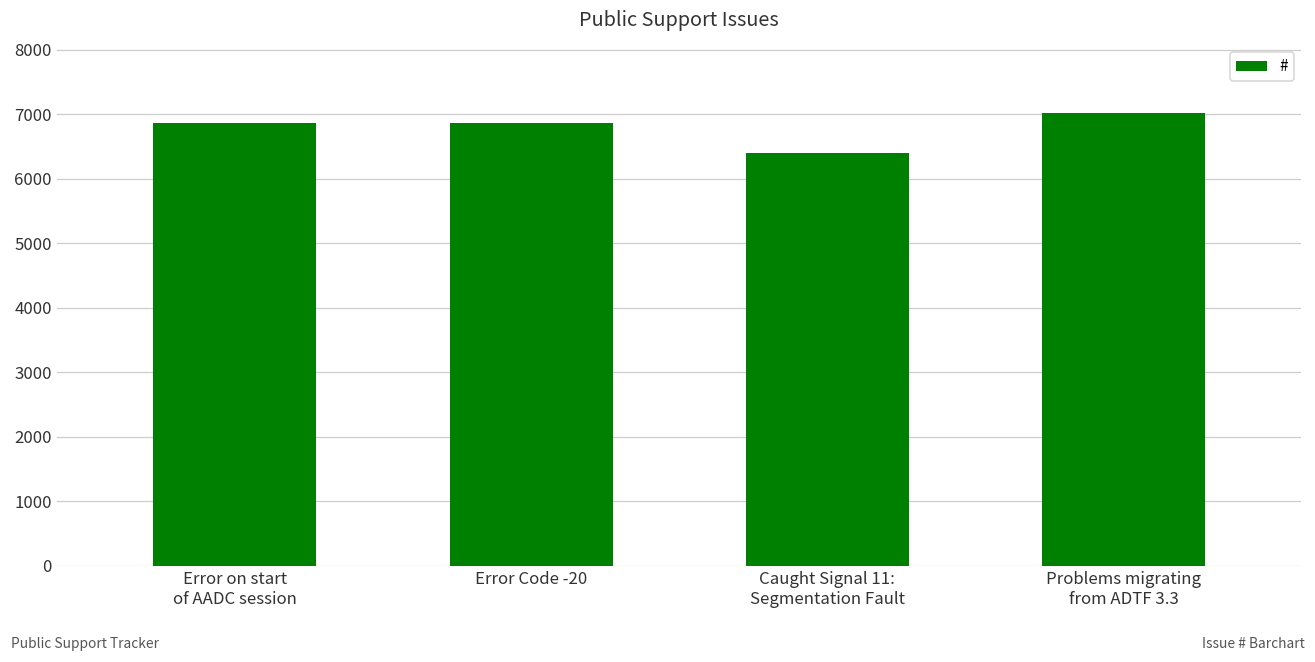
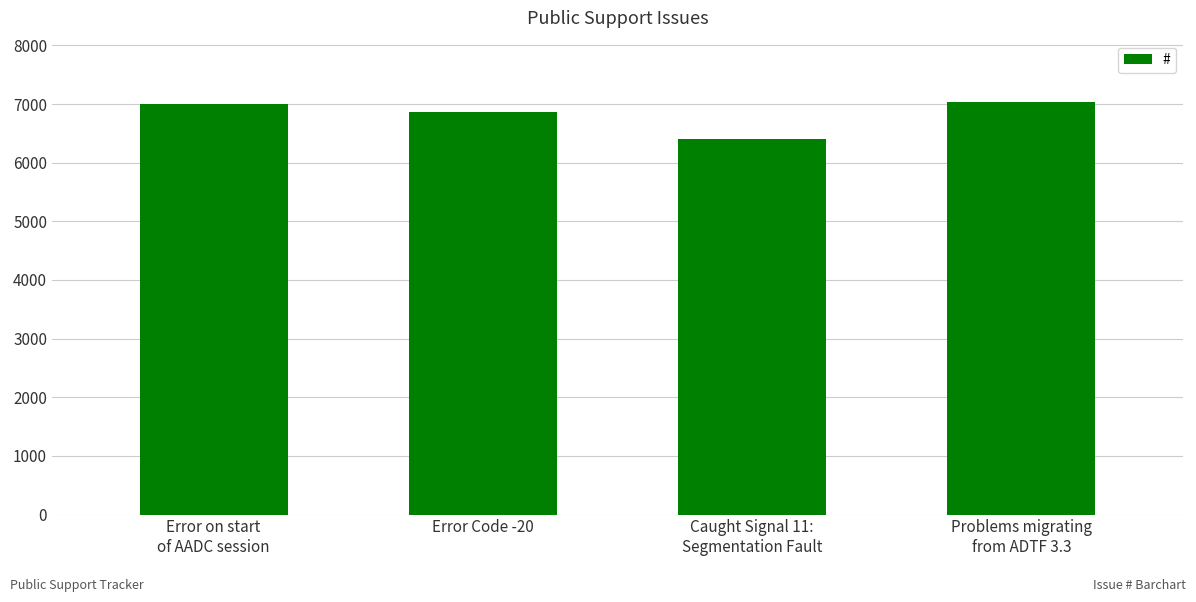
  {
-   "Error on start of AADC session": 6900,
+   "Error on start of AADC session": 7000,
    "Error Code -20": 6900,
    "Caught Signal 11: Segmentation Fault": 6400,
    "Problems migrating from ADTF 3.3": 7000
  }
